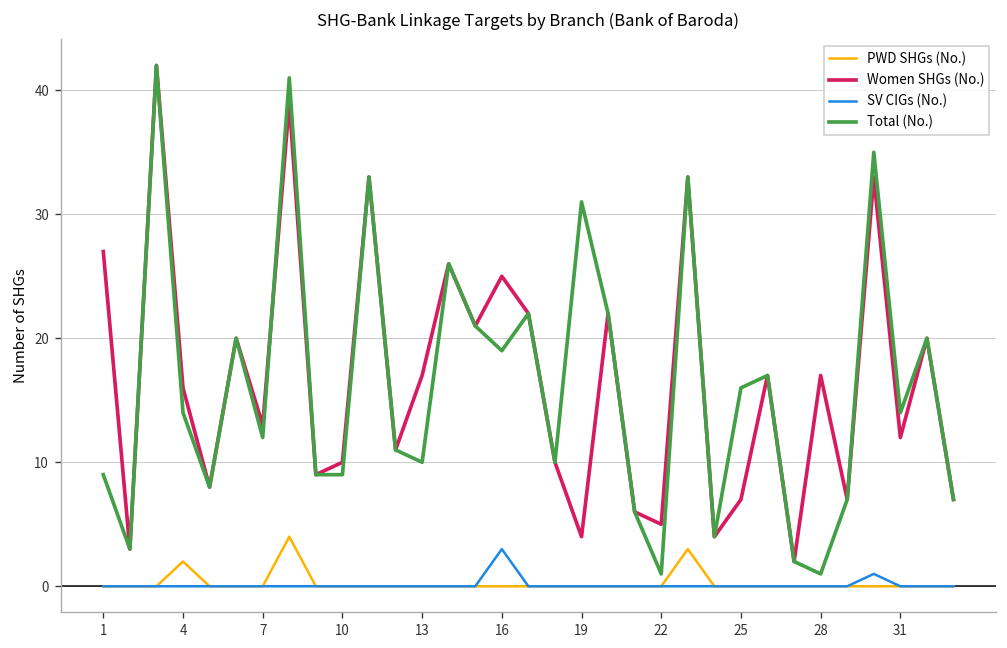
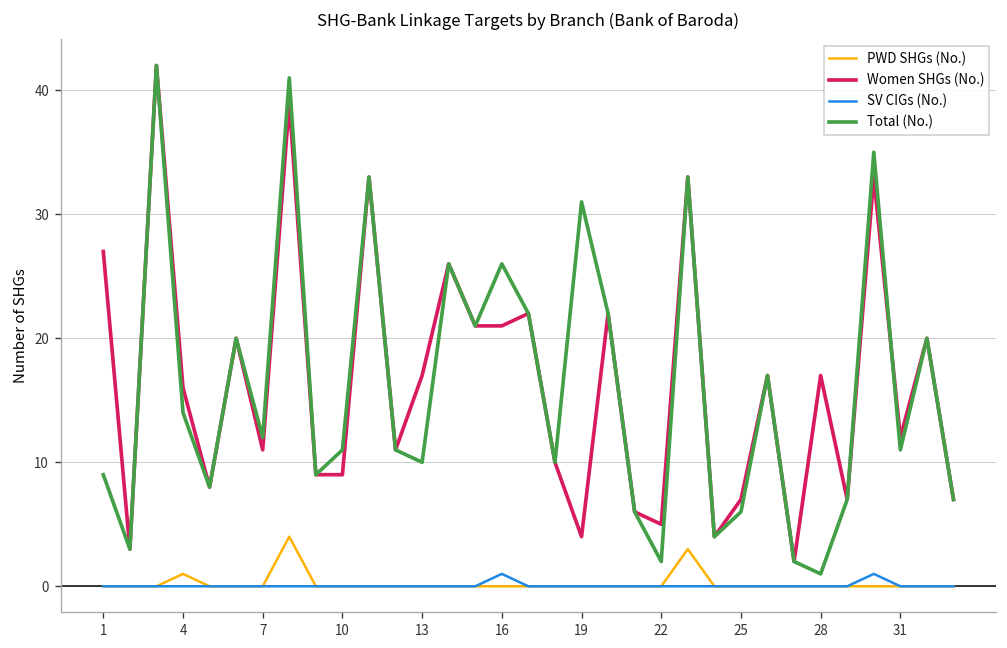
  {
    "PWD SHGs (No.)": {
-     "4": 2,
+     "4": 1,
      "16": 0
    },
    "Women SHGs (No.)": {
      "1": 27,
      "4": 16,
-     "7": 13,
-     "10": 10,
+     "7": 11,
+     "10": 9,
      "13": 17,
-     "16": 25,
+     "16": 21,
      "19": 4,
      "22": 5,
      "25": 7,
      "28": 17,
      "31": 12
    },
    "SV CIGs (No.)": {
      "4": 0,
-     "16": 3
+     "16": 1
    },
    "Total (No.)": {
      "1": 9,
      "4": 14,
      "7": 12,
-     "10": 9,
+     "10": 11,
      "13": 10,
-     "16": 19,
+     "16": 26,
      "19": 31,
-     "22": 1,
-     "25": 16,
+     "22": 2,
+     "25": 6,
      "28": 1,
-     "31": 14
+     "31": 11
    }
  }
